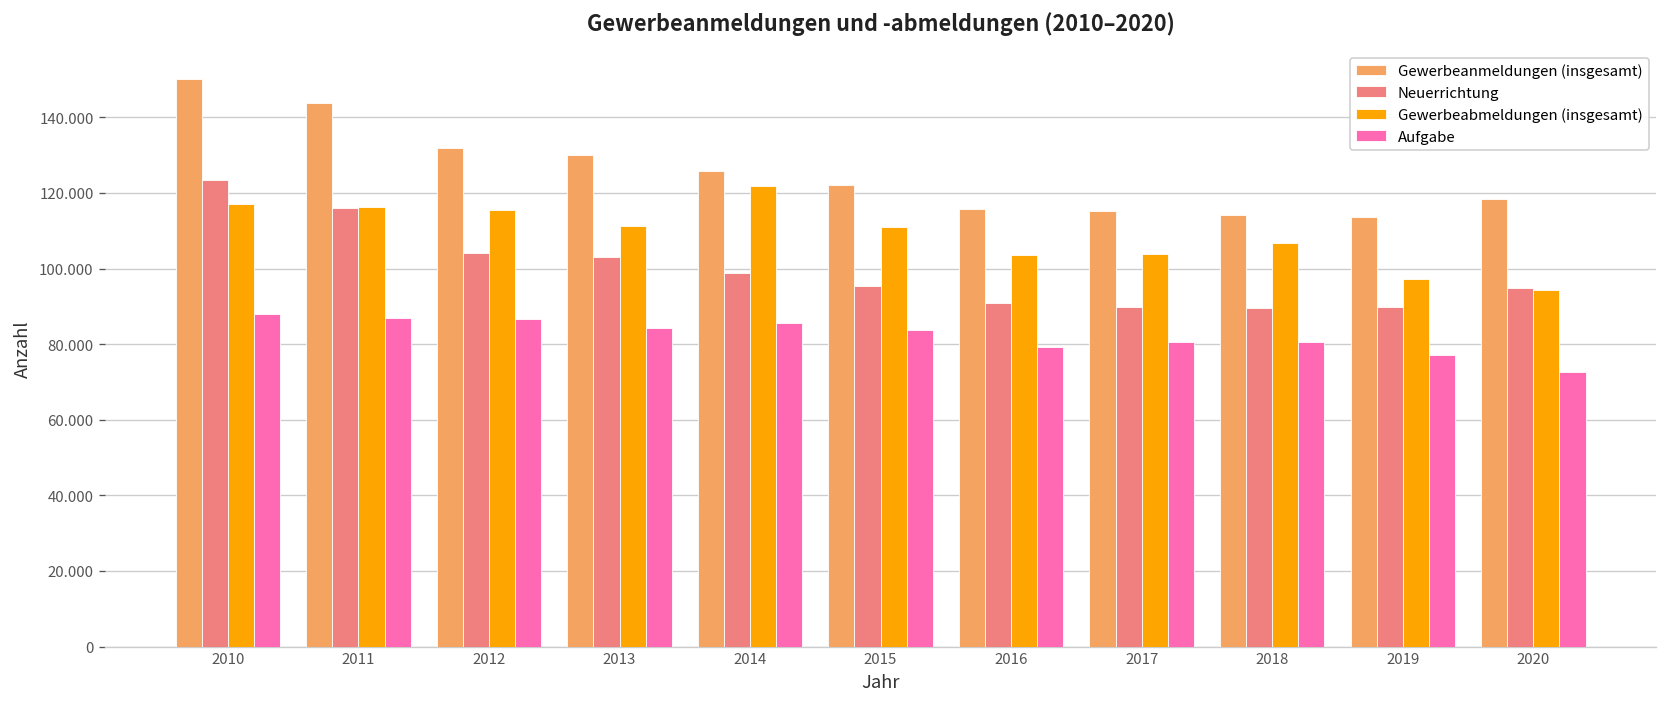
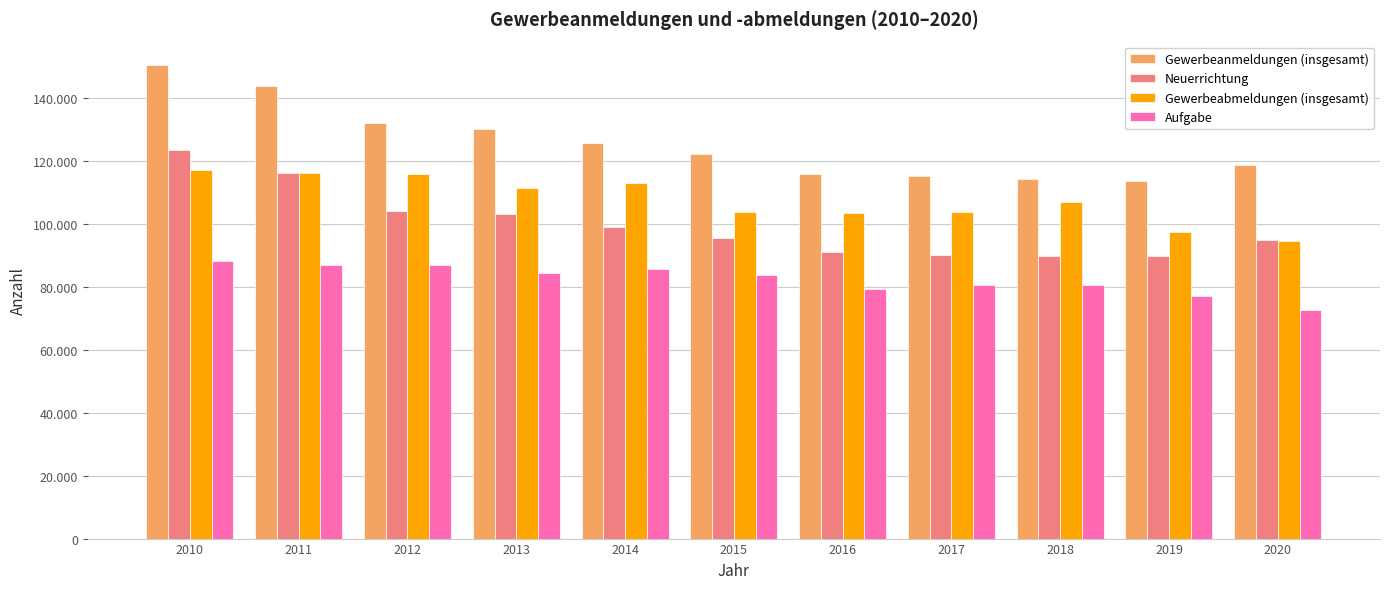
  {
    "Gewerbeabmeldungen (insgesamt)": {
      "2010": 117,
      "2011": 116,
      "2012": 116,
      "2013": 111,
-     "2014": 122,
-     "2015": 111,
+     "2014": 113,
+     "2015": 104,
      "2016": 103,
      "2017": 104,
      "2018": 107,
      "2019": 97,
      "2020": 94
    }
  }
